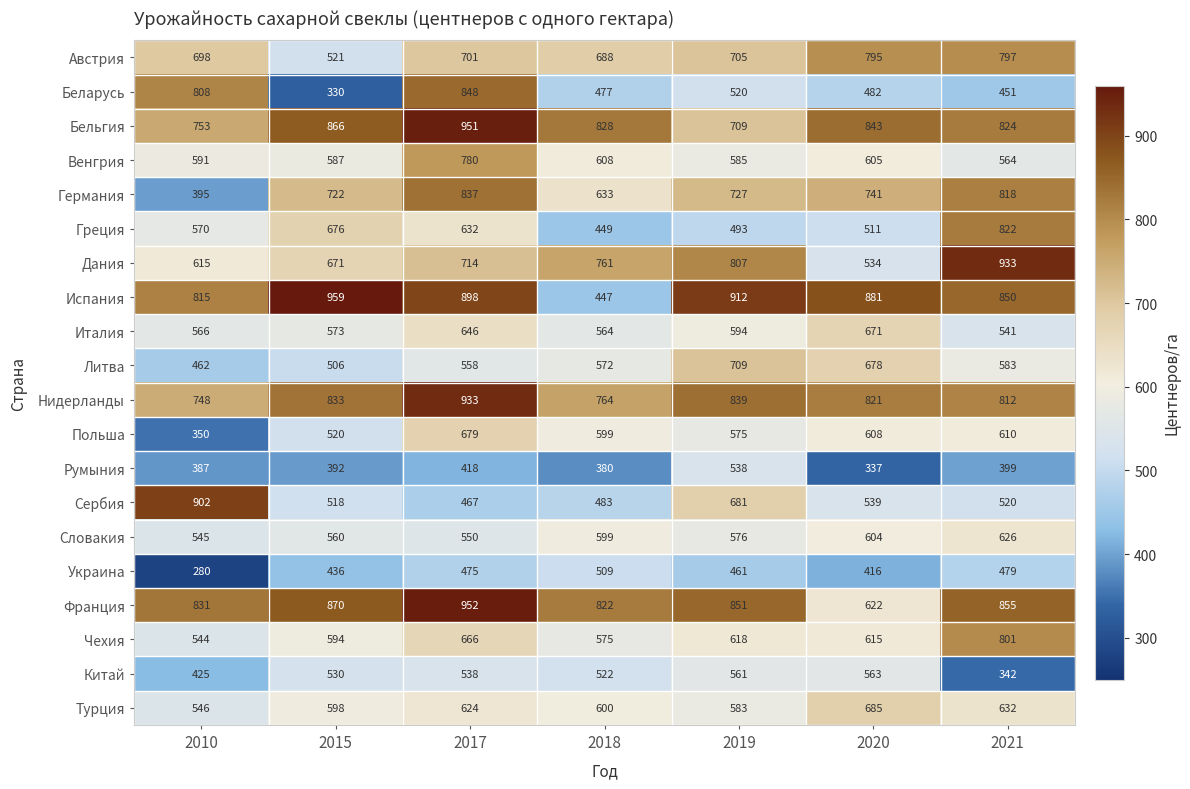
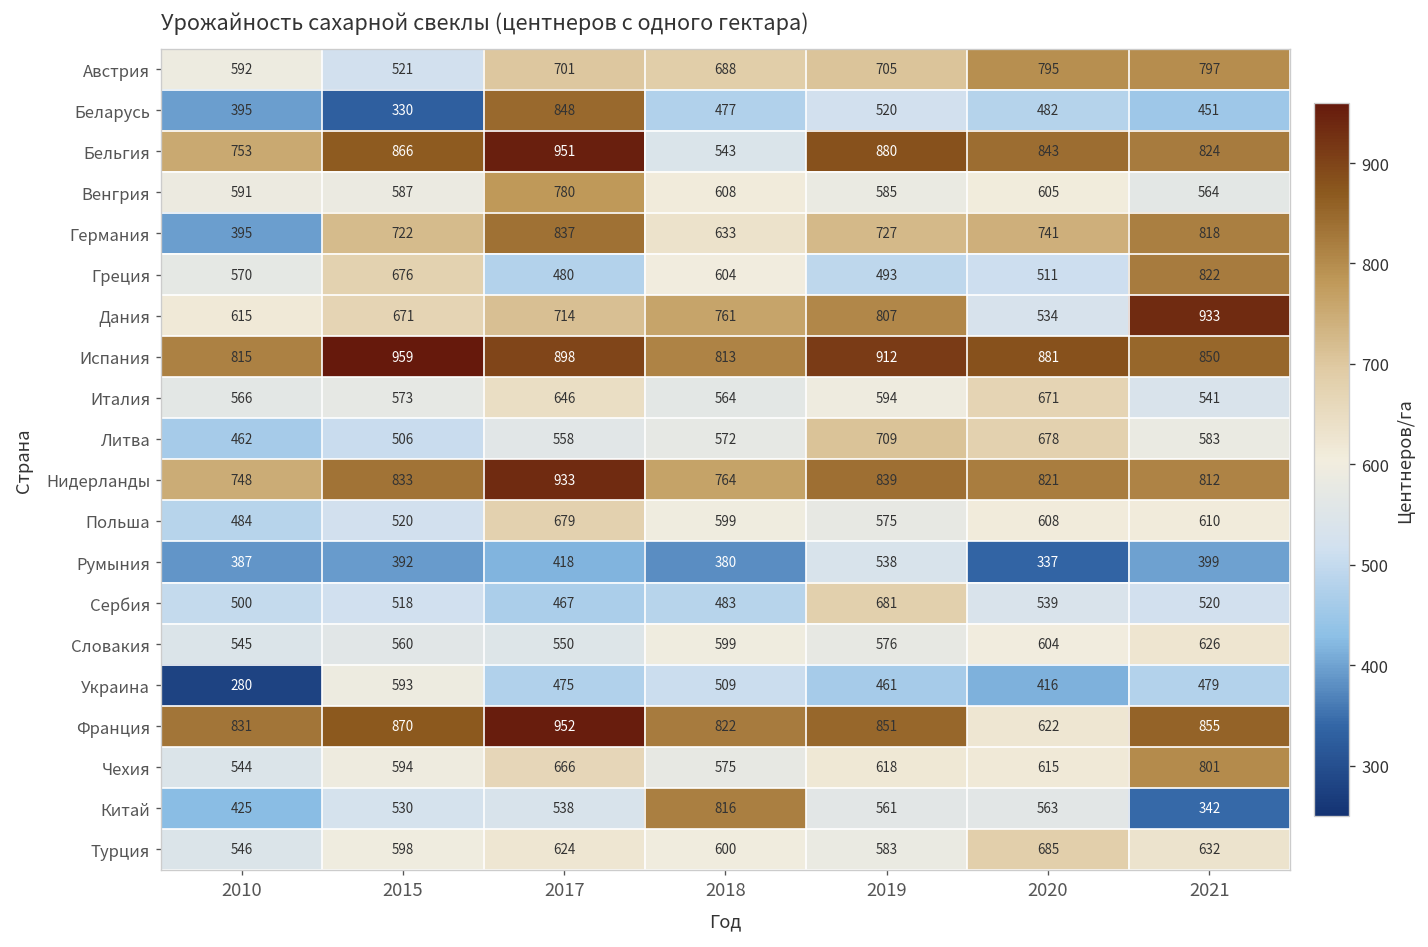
  {
    "Австрия": {
-     "2010": 698,
+     "2010": 592,
      "2015": 521,
      "2017": 701,
      "2018": 688,
      "2019": 705,
      "2020": 795,
      "2021": 797
    },
    "Беларусь": {
-     "2010": 808,
+     "2010": 395,
      "2015": 330,
      "2017": 848,
      "2018": 477,
      "2019": 520,
      "2020": 482,
      "2021": 451
    },
    "Бельгия": {
      "2010": 753,
      "2015": 866,
      "2017": 951,
-     "2018": 828,
-     "2019": 709,
+     "2018": 543,
+     "2019": 880,
      "2020": 843,
      "2021": 824
    },
    "Венгрия": {
      "2010": 591,
      "2015": 587,
      "2017": 780,
      "2018": 608,
      "2019": 585,
      "2020": 605,
      "2021": 564
    },
    "Германия": {
      "2010": 395,
      "2015": 722,
      "2017": 837,
      "2018": 633,
      "2019": 727,
      "2020": 741,
      "2021": 818
    },
    "Греция": {
      "2010": 570,
      "2015": 676,
-     "2017": 632,
-     "2018": 449,
+     "2017": 480,
+     "2018": 604,
      "2019": 493,
      "2020": 511,
      "2021": 822
    },
    "Дания": {
      "2010": 615,
      "2015": 671,
      "2017": 714,
      "2018": 761,
      "2019": 807,
      "2020": 534,
      "2021": 933
    },
    "Испания": {
      "2010": 815,
      "2015": 959,
      "2017": 898,
-     "2018": 447,
+     "2018": 813,
      "2019": 912,
      "2020": 881,
      "2021": 850
    },
    "Италия": {
      "2010": 566,
      "2015": 573,
      "2017": 646,
      "2018": 564,
      "2019": 594,
      "2020": 671,
      "2021": 541
    },
    "Литва": {
      "2010": 462,
      "2015": 506,
      "2017": 558,
      "2018": 572,
      "2019": 709,
      "2020": 678,
      "2021": 583
    },
    "Нидерланды": {
      "2010": 748,
      "2015": 833,
      "2017": 933,
      "2018": 764,
      "2019": 839,
      "2020": 821,
      "2021": 812
    },
    "Польша": {
-     "2010": 350,
+     "2010": 484,
      "2015": 520,
      "2017": 679,
      "2018": 599,
      "2019": 575,
      "2020": 608,
      "2021": 610
    },
    "Румыния": {
      "2010": 387,
      "2015": 392,
      "2017": 418,
      "2018": 380,
      "2019": 538,
      "2020": 337,
      "2021": 399
    },
    "Сербия": {
-     "2010": 902,
+     "2010": 500,
      "2015": 518,
      "2017": 467,
      "2018": 483,
      "2019": 681,
      "2020": 539,
      "2021": 520
    },
    "Словакия": {
      "2010": 545,
      "2015": 560,
      "2017": 550,
      "2018": 599,
      "2019": 576,
      "2020": 604,
      "2021": 626
    },
    "Украина": {
      "2010": 280,
-     "2015": 436,
+     "2015": 593,
      "2017": 475,
      "2018": 509,
      "2019": 461,
      "2020": 416,
      "2021": 479
    },
    "Франция": {
      "2010": 831,
      "2015": 870,
      "2017": 952,
      "2018": 822,
      "2019": 851,
      "2020": 622,
      "2021": 855
    },
    "Чехия": {
      "2010": 544,
      "2015": 594,
      "2017": 666,
      "2018": 575,
      "2019": 618,
      "2020": 615,
      "2021": 801
    },
    "Китай": {
      "2010": 425,
      "2015": 530,
      "2017": 538,
-     "2018": 522,
+     "2018": 816,
      "2019": 561,
      "2020": 563,
      "2021": 342
    },
    "Турция": {
      "2010": 546,
      "2015": 598,
      "2017": 624,
      "2018": 600,
      "2019": 583,
      "2020": 685,
      "2021": 632
    }
  }
